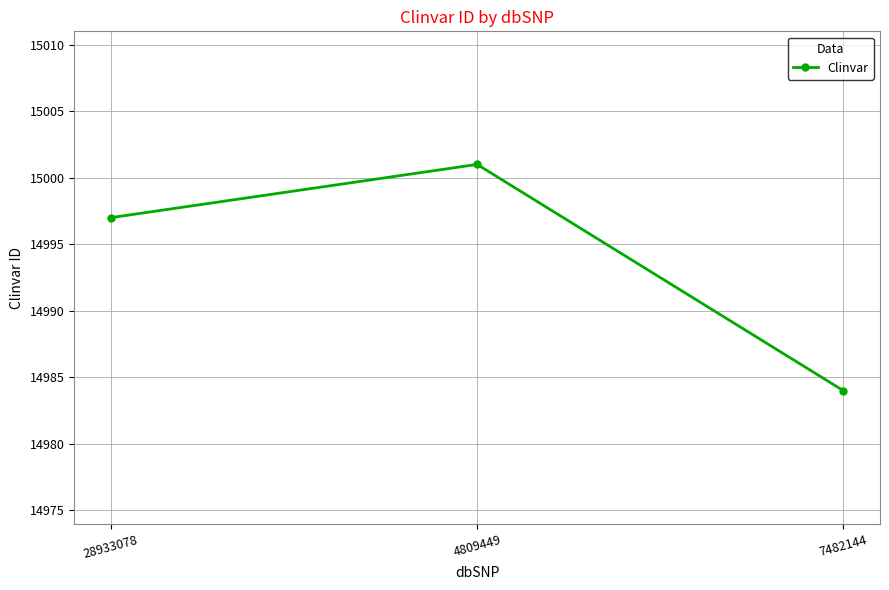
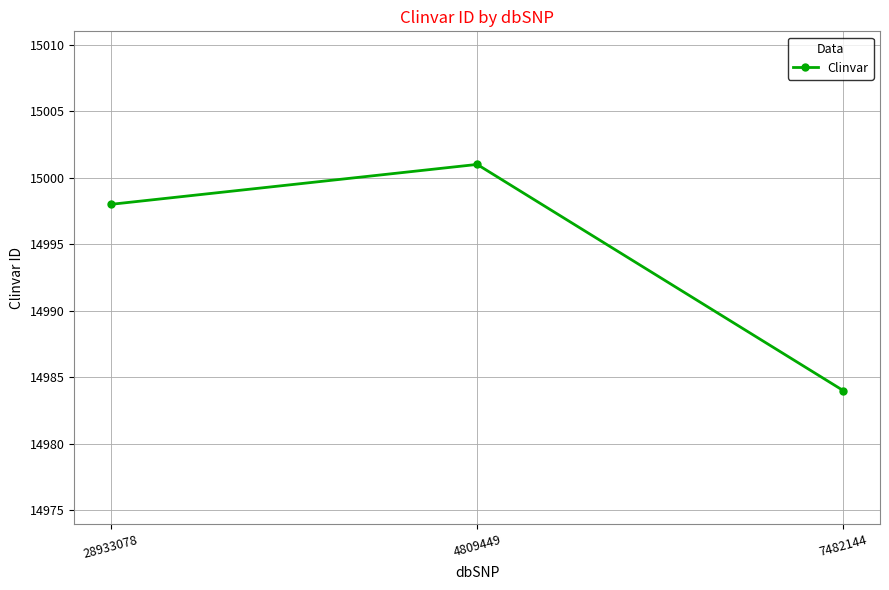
  {
-   "28933078": 14997,
+   "28933078": 14998,
    "4809449": 15001,
    "7482144": 14984
  }
